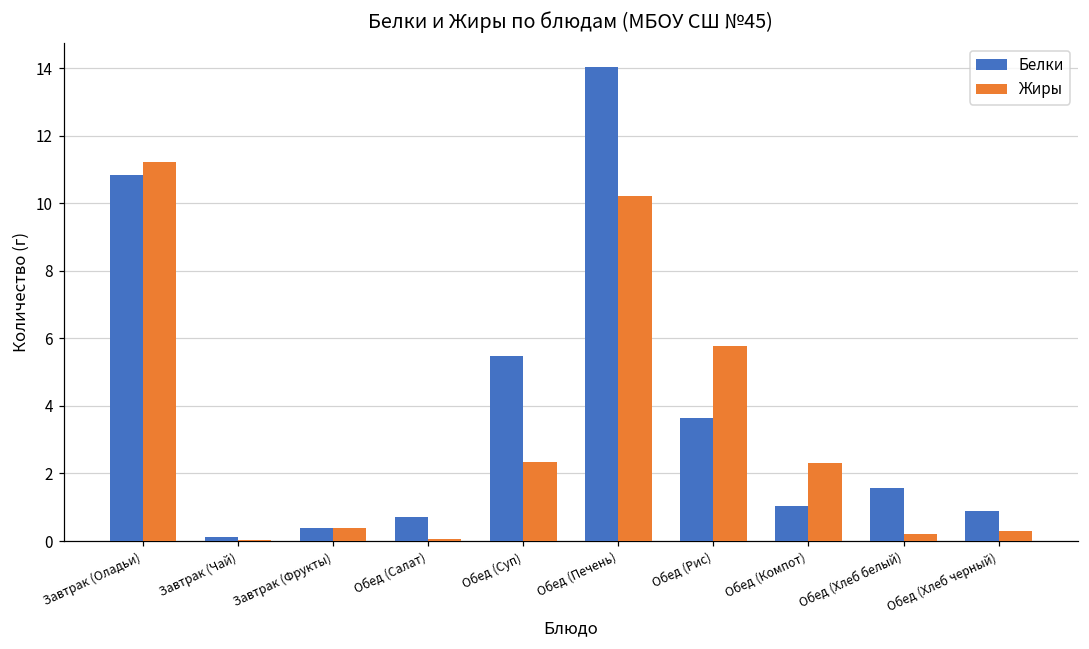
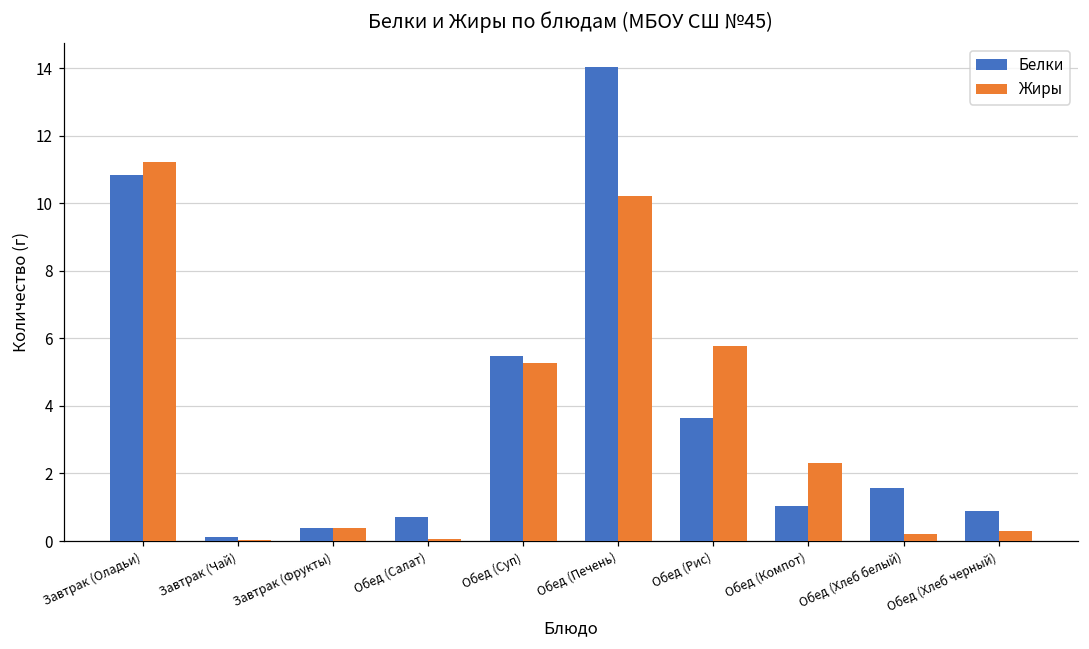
  {
    "Белки": {
      "Завтрак (Оладьи)": 10.9,
      "Завтрак (Чай)": 0.1,
      "Завтрак (Фрукты)": 0.4,
      "Обед (Салат)": 0.7,
      "Обед (Суп)": 5.5,
      "Обед (Печень)": 14.0,
      "Обед (Рис)": 3.7,
      "Обед (Компот)": 1.0,
      "Обед (Хлеб белый)": 1.6,
      "Обед (Хлеб черный)": 0.9
    },
    "Жиры": {
      "Завтрак (Оладьи)": 11.2,
      "Завтрак (Фрукты)": 0.4,
-     "Обед (Суп)": 2.4,
+     "Обед (Суп)": 5.3,
      "Обед (Печень)": 10.2,
      "Обед (Рис)": 5.8,
      "Обед (Компот)": 2.3,
      "Обед (Хлеб белый)": 0.2,
      "Обед (Хлеб черный)": 0.3
    }
  }
